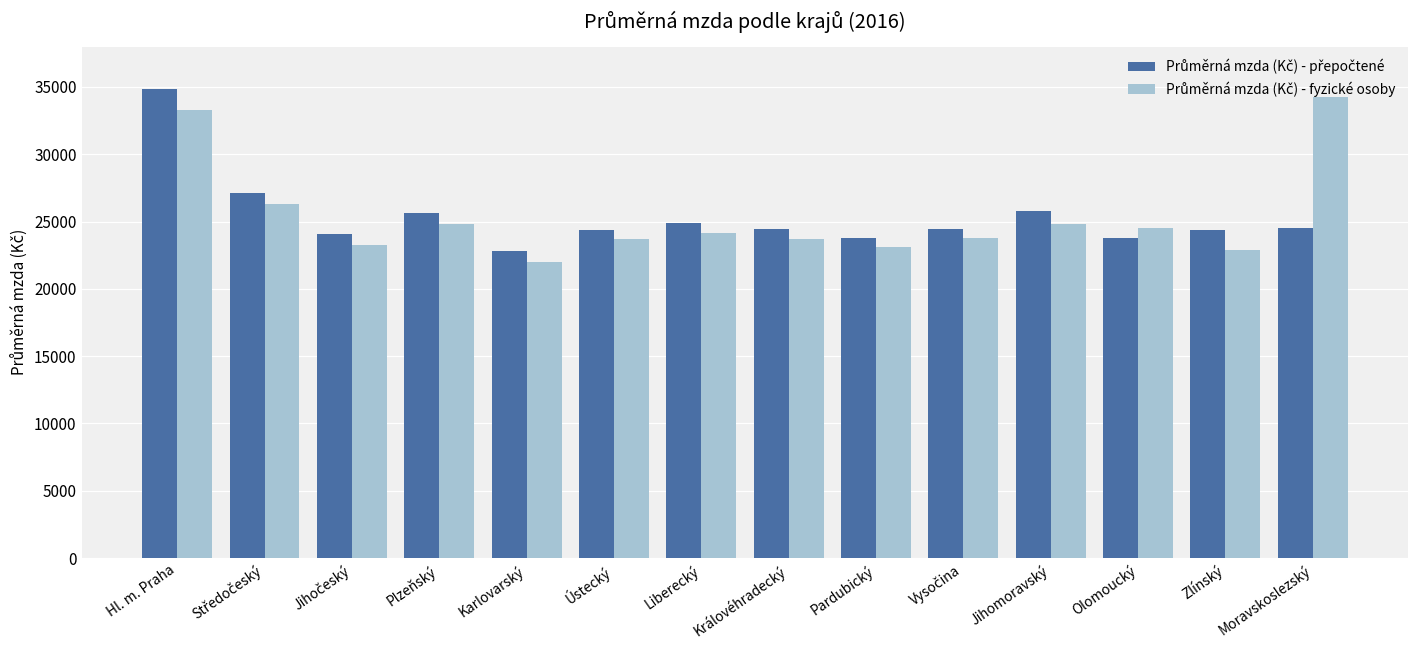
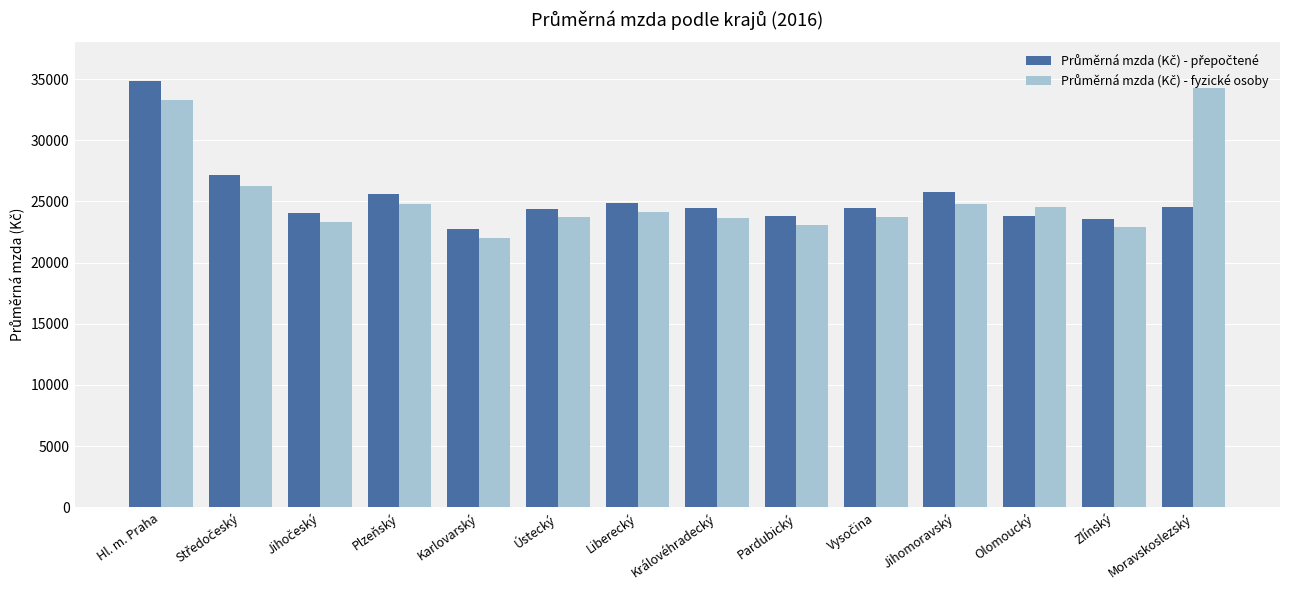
  {
    "Průměrná mzda (Kč) - přepočtené": {
      "Hl. m. Praha": 34800,
      "Středočeský": 27100,
      "Jihočeský": 24000,
      "Plzeňský": 25600,
      "Karlovarský": 22800,
      "Ústecký": 24400,
      "Liberecký": 24900,
      "Královéhradecký": 24500,
      "Pardubický": 23800,
      "Vysočina": 24400,
      "Jihomoravský": 25800,
      "Olomoucký": 23800,
-     "Zlínský": 24400,
+     "Zlínský": 23600,
      "Moravskoslezský": 24500
    },
    "Průměrná mzda (Kč) - fyzické osoby": {
      "Hl. m. Praha": 33300,
      "Středočeský": 26300,
      "Jihočeský": 23300,
      "Plzeňský": 24800,
      "Karlovarský": 22000,
      "Ústecký": 23700,
      "Liberecký": 24100,
      "Královéhradecký": 23700,
      "Pardubický": 23100,
      "Vysočina": 23800,
      "Jihomoravský": 24800,
      "Olomoucký": 24500,
      "Zlínský": 22900,
      "Moravskoslezský": 34300
    }
  }
